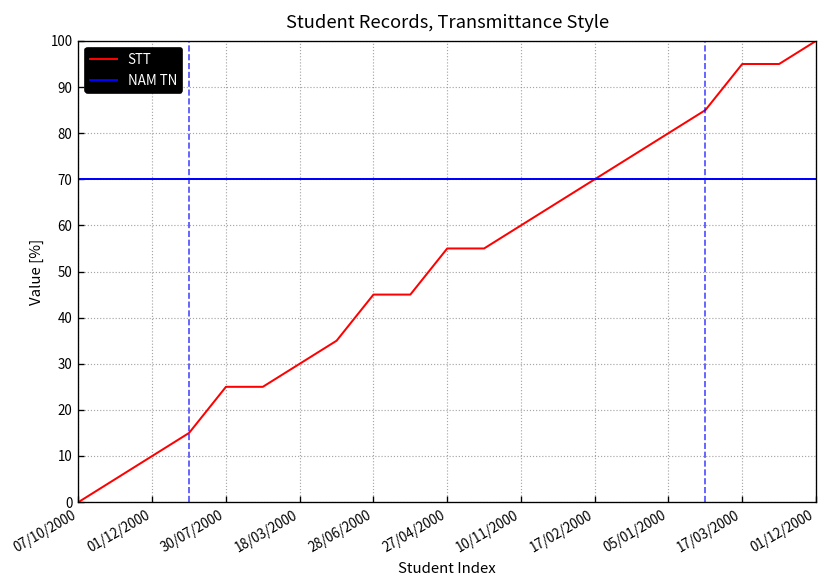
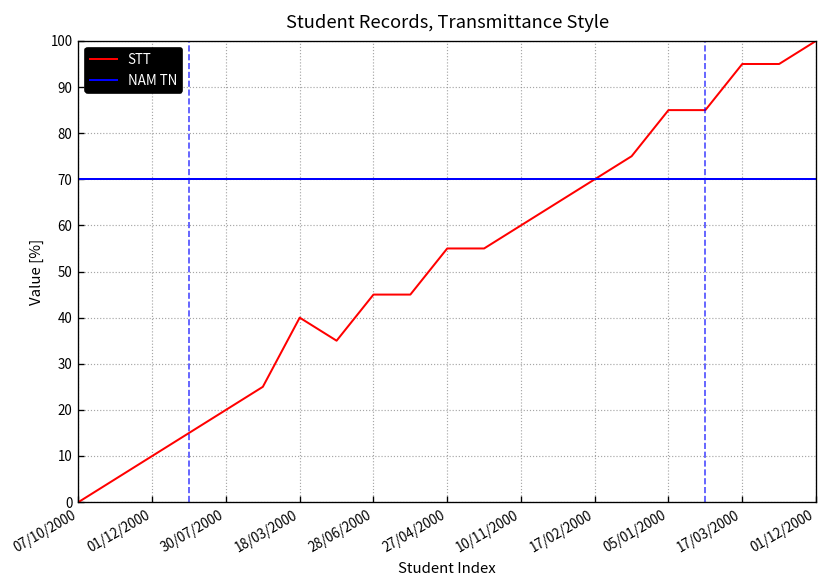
  {
    "STT": {
      "07/10/2000": 0,
-     "30/07/2000": 25,
-     "18/03/2000": 30,
+     "30/07/2000": 20,
+     "18/03/2000": 40,
      "28/06/2000": 45,
      "27/04/2000": 55,
      "10/11/2000": 60,
-     "05/01/2000": 80,
+     "05/01/2000": 85,
      "17/03/2000": 95
    },
    "NAM TN": {
      "07/10/2000": 70,
      "30/07/2000": 70,
      "18/03/2000": 70,
      "28/06/2000": 70,
      "27/04/2000": 70,
      "10/11/2000": 70,
      "05/01/2000": 70,
      "17/03/2000": 70
    }
  }
